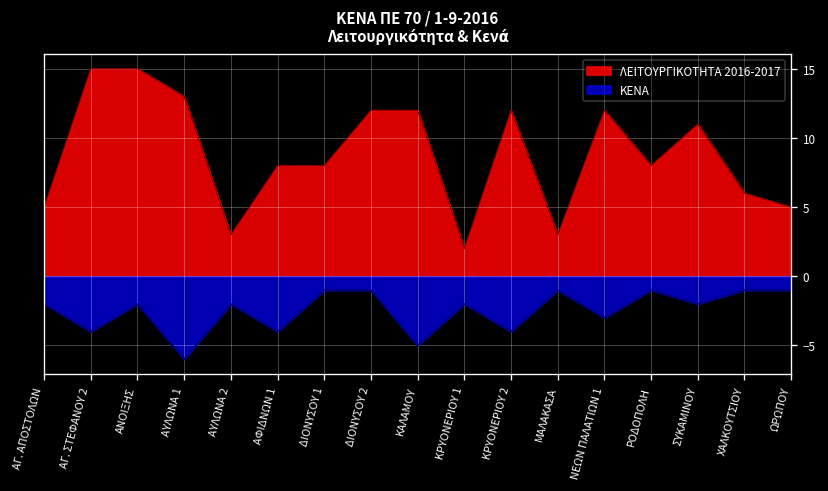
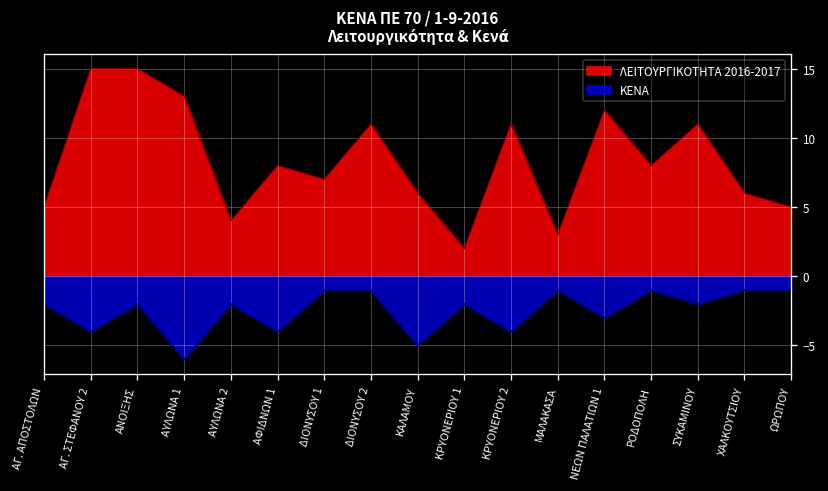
  {
    "ΛΕΙΤΟΥΡΓΙΚΟΤΗΤΑ 2016-2017": {
      "ΑΓ. ΑΠΟΣΤΟΛΩΝ": 5,
      "ΑΓ. ΣΤΕΦΑΝΟΥ 2": 15,
      "AΝΟΙΞΗΣ": 15,
      "ΑΥΛΩΝΑ 1": 13,
-     "AΥΛΩΝΑ 2": 3,
+     "AΥΛΩΝΑ 2": 4,
      "ΑΦΙΔΝΩΝ 1": 8,
-     "ΔΙΟΝΥΣΟΥ 1": 8,
-     "ΔΙΟΝΥΣΟΥ 2": 12,
-     "ΚΑΛΑΜΟΥ": 12,
+     "ΔΙΟΝΥΣΟΥ 1": 7,
+     "ΔΙΟΝΥΣΟΥ 2": 11,
+     "ΚΑΛΑΜΟΥ": 6,
      "ΚΡΥΟΝΕΡΙΟΥ 1": 2,
-     "ΚΡΥΟΝΕΡΙΟΥ 2": 12,
+     "ΚΡΥΟΝΕΡΙΟΥ 2": 11,
      "ΜΑΛΑΚΑΣΑ": 3,
      "ΝΕΩΝ ΠΑΛΑΤΙΩΝ 1": 12,
      "ΡΟΔΟΠΟΛΗ": 8,
      "ΣΥΚΑΜΙΝΟΥ": 11,
      "ΧΑΛΚΟΥΤΣΙΟΥ": 6,
      "ΩΡΩΠΟΥ": 5
    }
  }
